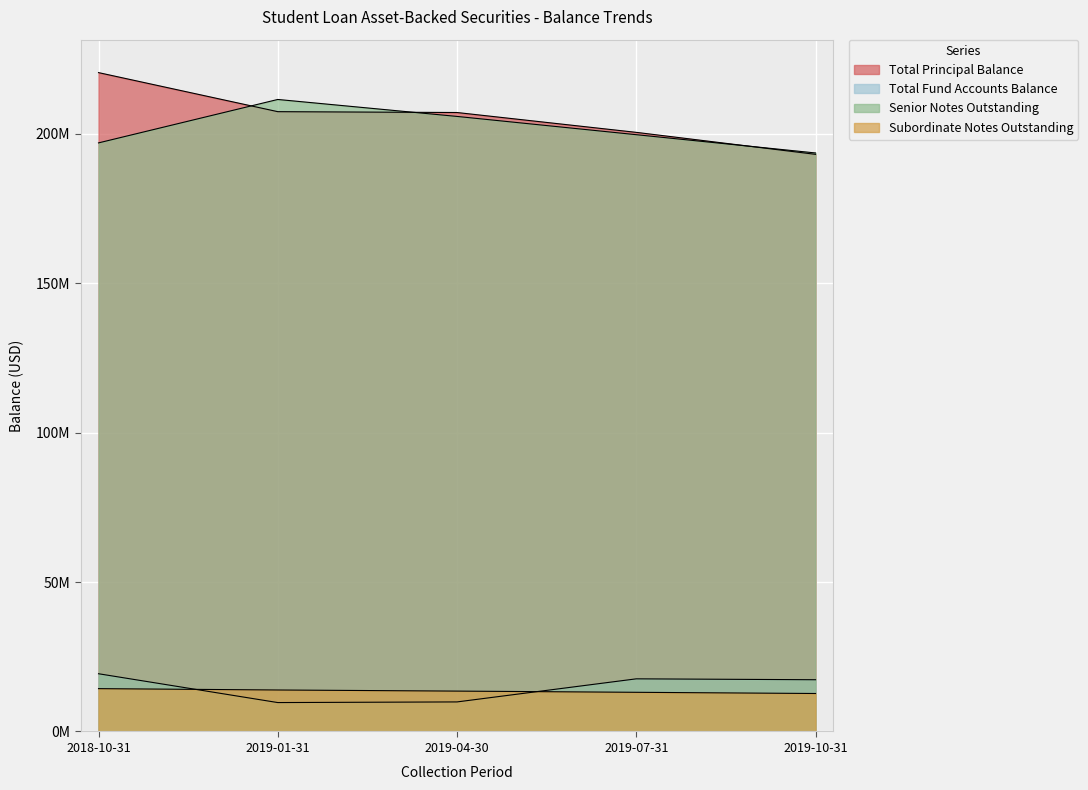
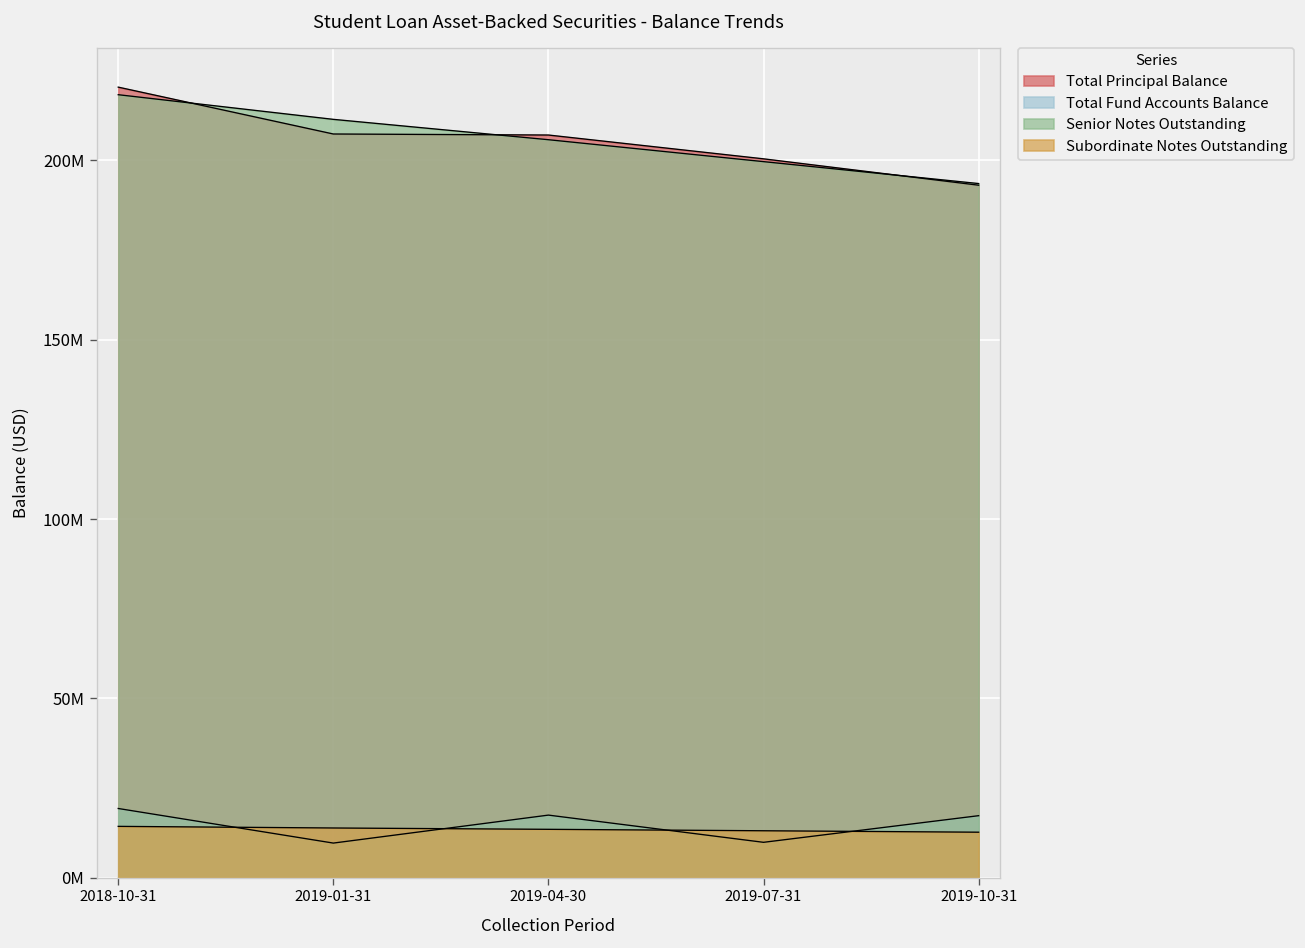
  {
    "Total Principal Balance": {
      "2018-10-31": 220000000,
      "2019-01-31": 207000000,
      "2019-04-30": 207000000
    },
    "Total Fund Accounts Balance": {
      "2018-10-31": 19000000,
      "2019-01-31": 10000000,
-     "2019-04-30": 10000000,
-     "2019-07-31": 18000000,
+     "2019-04-30": 17000000,
+     "2019-07-31": 10000000,
      "2019-10-31": 17000000
    },
    "Senior Notes Outstanding": {
-     "2018-10-31": 197000000,
+     "2018-10-31": 218000000,
      "2019-01-31": 211000000,
      "2019-04-30": 206000000
    },
    "Subordinate Notes Outstanding": {
      "2018-10-31": 14000000,
      "2019-01-31": 14000000,
      "2019-04-30": 14000000,
      "2019-07-31": 13000000,
      "2019-10-31": 13000000
    }
  }
